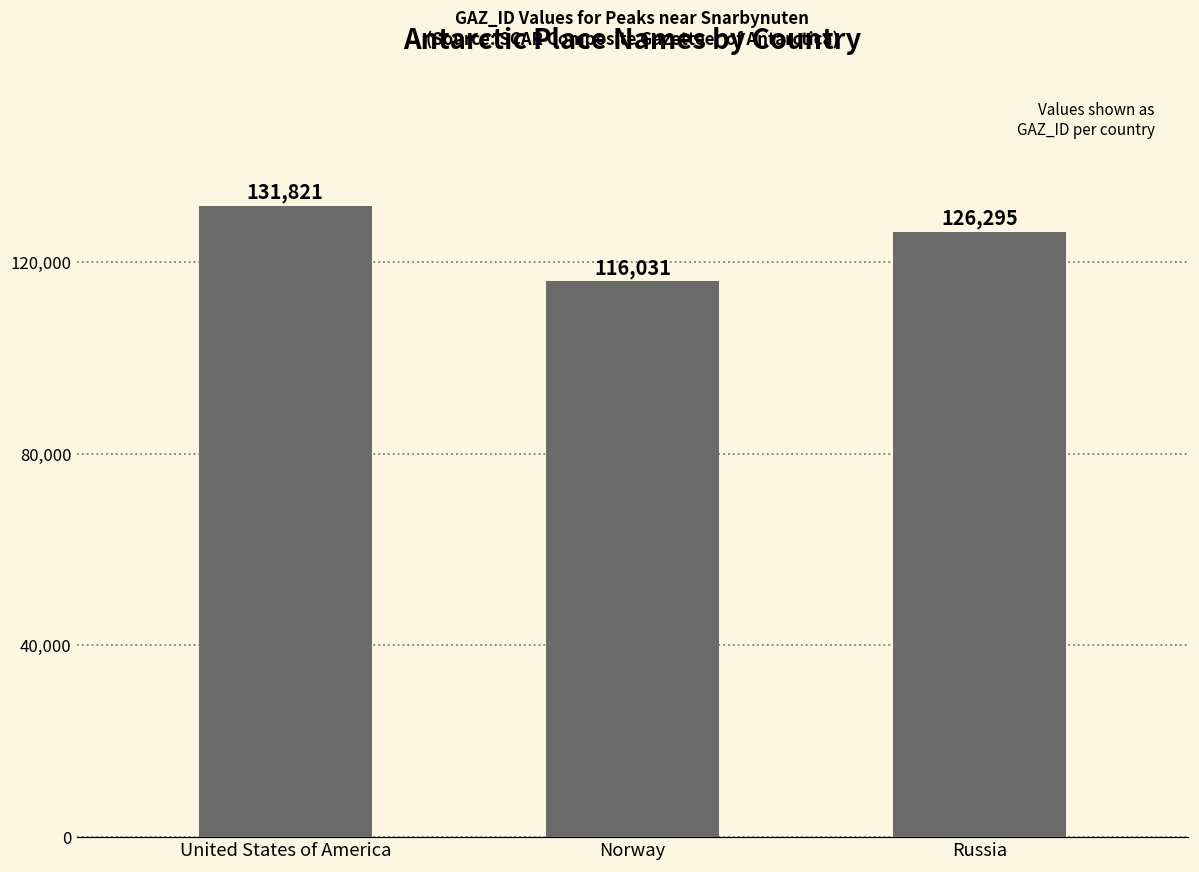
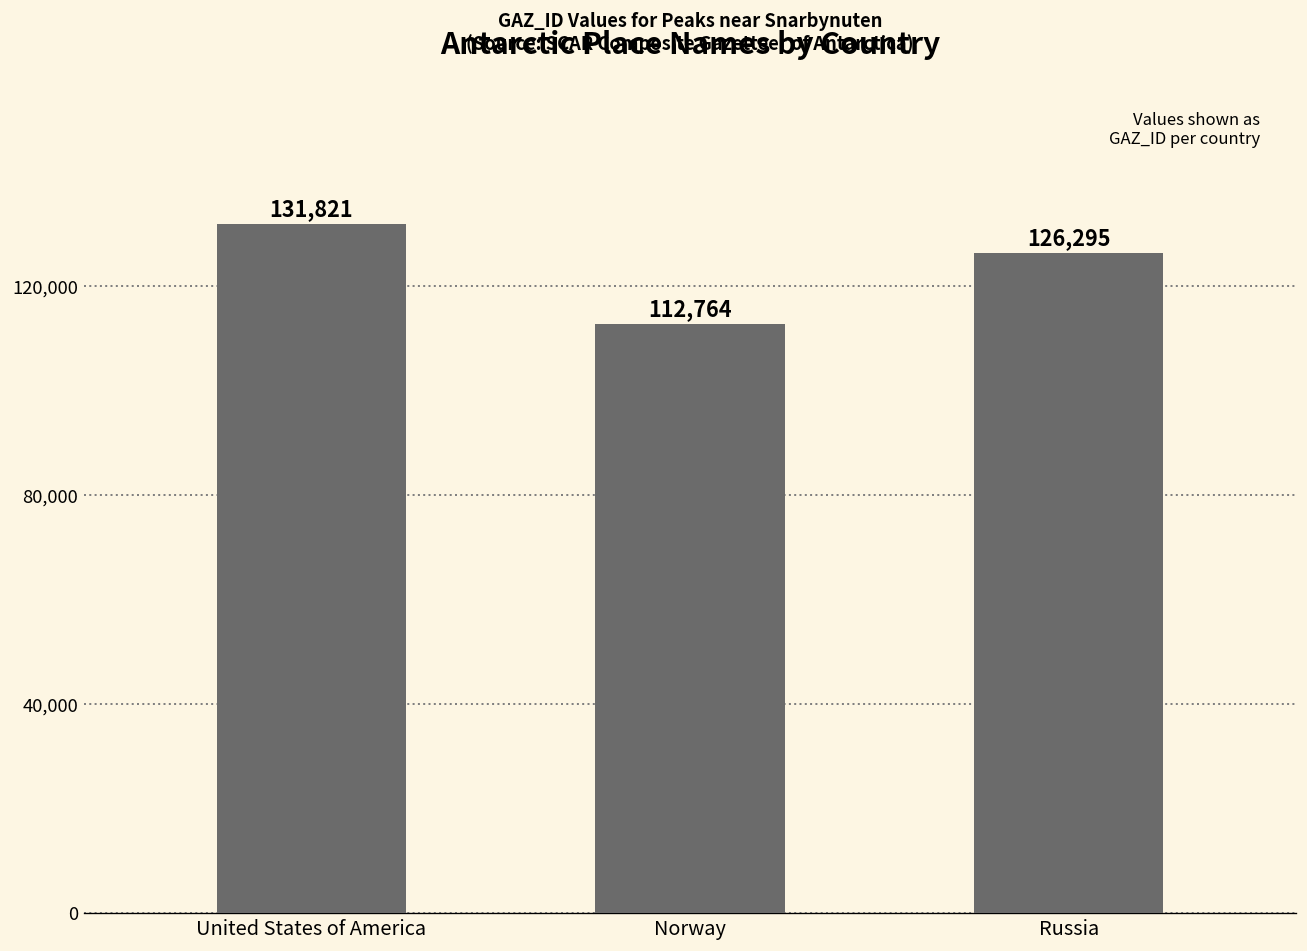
  {
    "United States of America": "131,821",
-   "Norway": "116,031",
+   "Norway": "112,764",
    "Russia": "126,295"
  }
